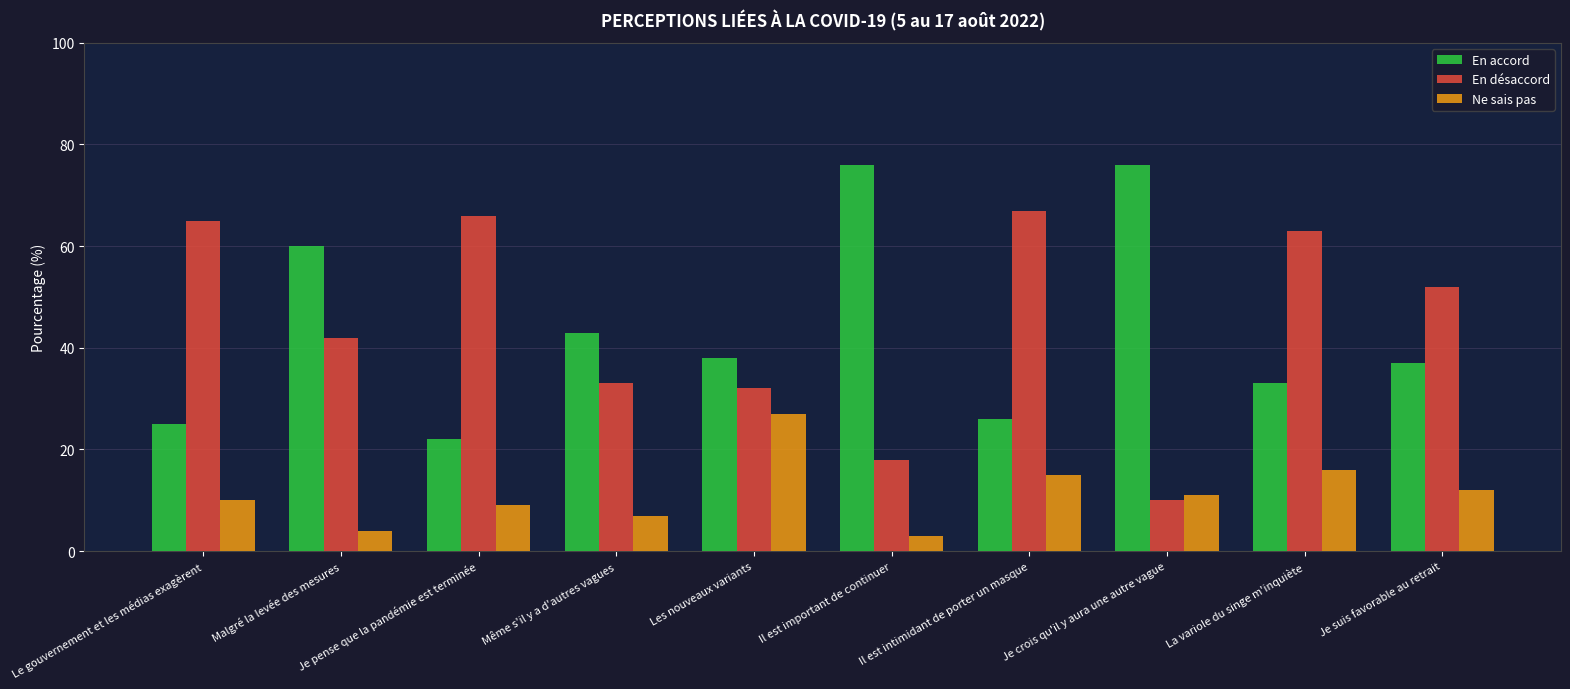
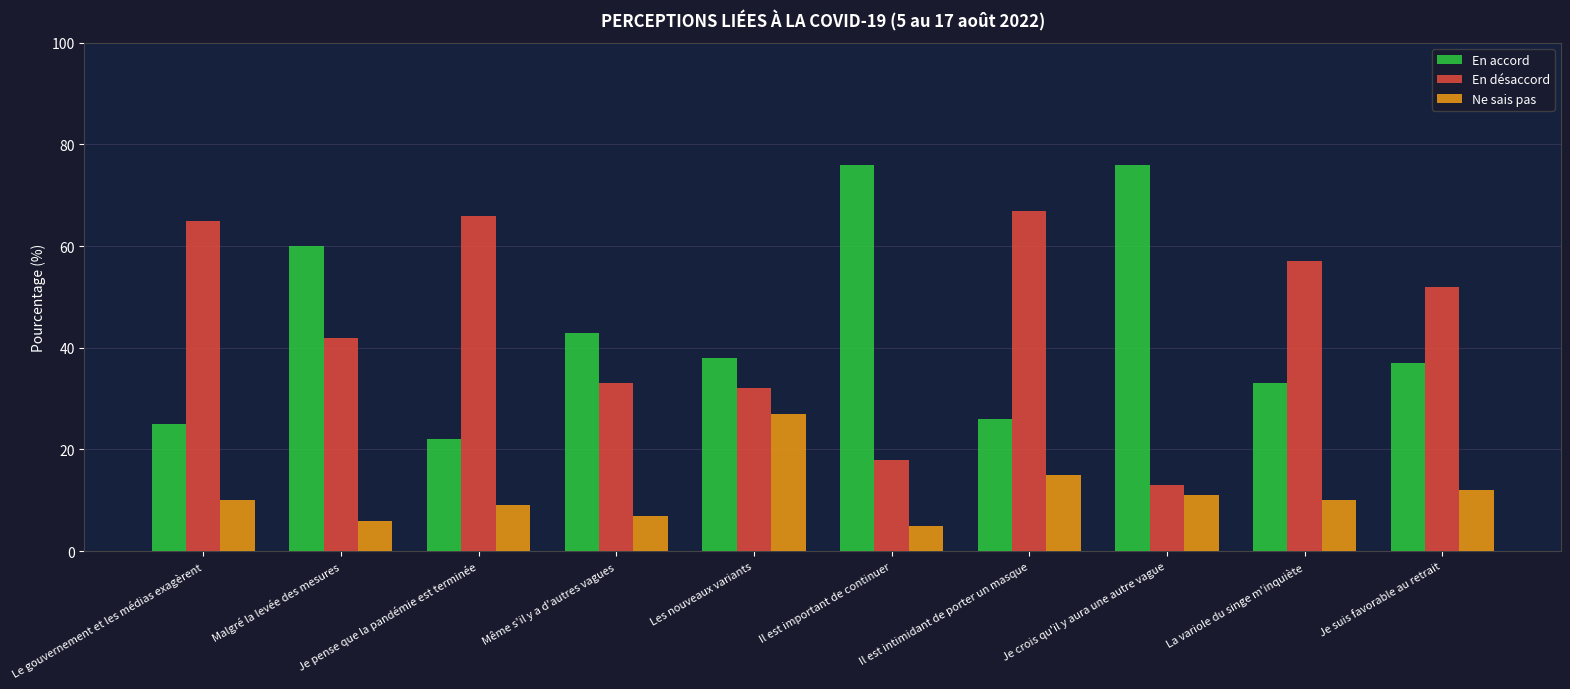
  {
    "En accord": {
      "Le gouvernement et les médias exagèrent": 25,
      "Malgré la levée des mesures": 60,
      "Je pense que la pandémie est terminée": 22,
      "Même s'il y a d'autres vagues": 43,
      "Les nouveaux variants": 38,
      "Il est important de continuer": 76,
      "Il est intimidant de porter un masque": 26,
      "Je crois qu'il y aura une autre vague": 76,
      "La variole du singe m'inquiète": 33,
      "Je suis favorable au retrait": 37
    },
    "En désaccord": {
      "Le gouvernement et les médias exagèrent": 65,
      "Malgré la levée des mesures": 42,
      "Je pense que la pandémie est terminée": 66,
      "Même s'il y a d'autres vagues": 33,
      "Les nouveaux variants": 32,
      "Il est important de continuer": 18,
      "Il est intimidant de porter un masque": 67,
-     "Je crois qu'il y aura une autre vague": 10,
-     "La variole du singe m'inquiète": 63,
+     "Je crois qu'il y aura une autre vague": 13,
+     "La variole du singe m'inquiète": 57,
      "Je suis favorable au retrait": 52
    },
    "Ne sais pas": {
      "Le gouvernement et les médias exagèrent": 10,
-     "Malgré la levée des mesures": 4,
+     "Malgré la levée des mesures": 6,
      "Je pense que la pandémie est terminée": 9,
      "Même s'il y a d'autres vagues": 7,
      "Les nouveaux variants": 27,
-     "Il est important de continuer": 3,
+     "Il est important de continuer": 5,
      "Il est intimidant de porter un masque": 15,
      "Je crois qu'il y aura une autre vague": 11,
-     "La variole du singe m'inquiète": 16,
+     "La variole du singe m'inquiète": 10,
      "Je suis favorable au retrait": 12
    }
  }
